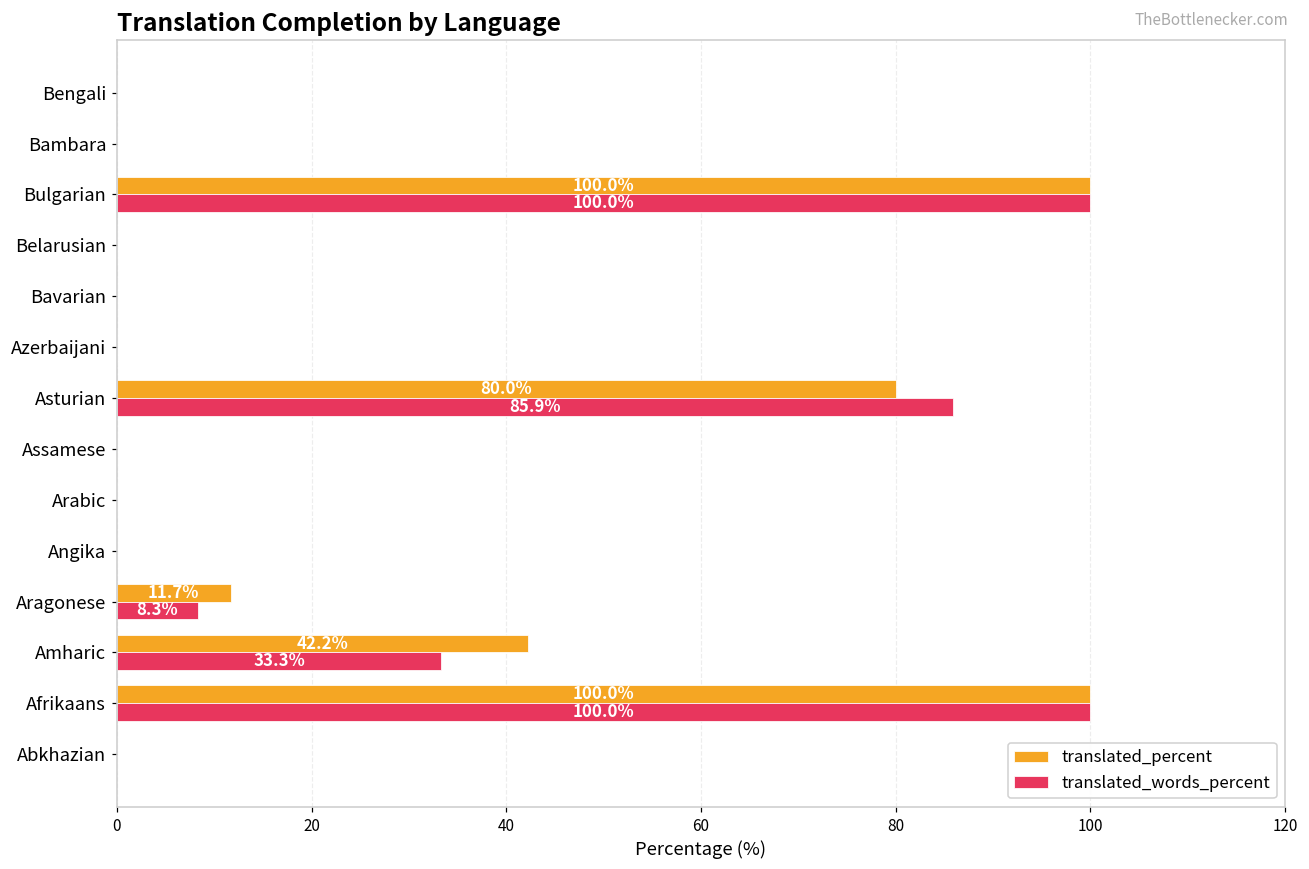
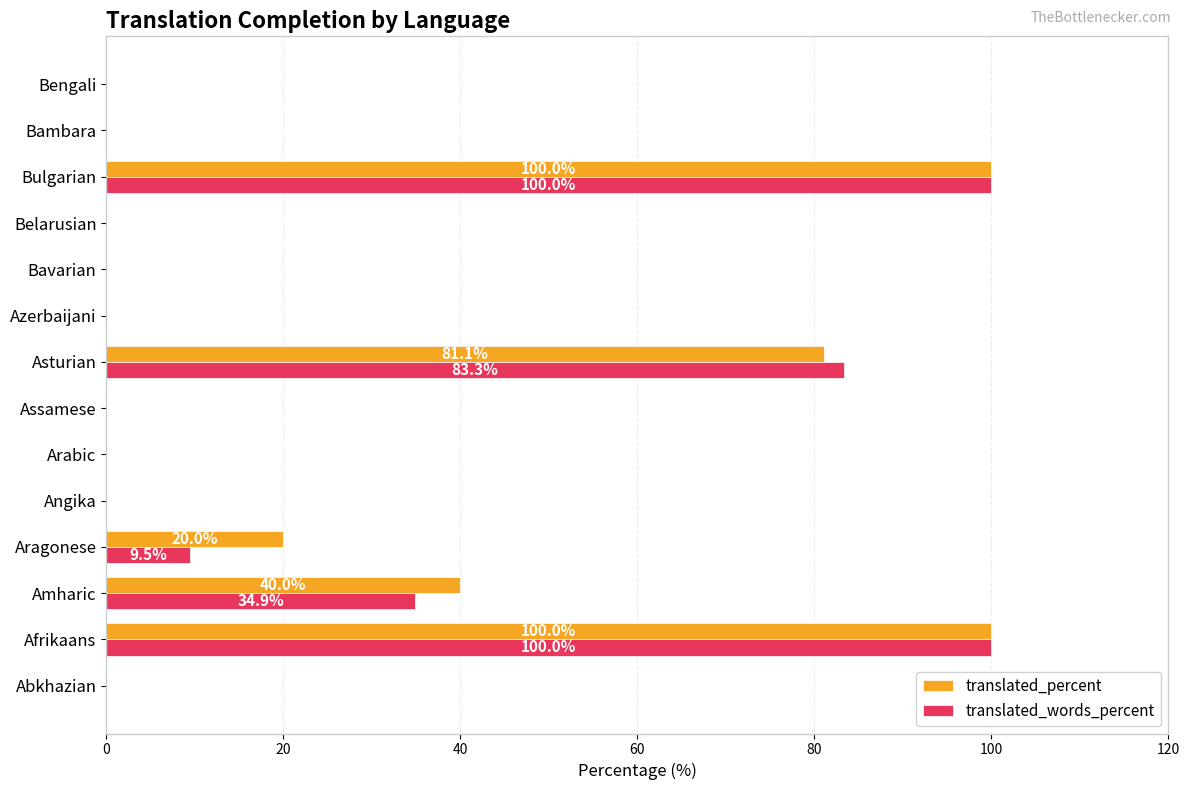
  {
    "translated_percent": {
      "Bulgarian": "100.0%",
-     "Asturian": "80.0%",
-     "Aragonese": "11.7%",
-     "Amharic": "42.2%",
+     "Asturian": "81.1%",
+     "Aragonese": "20.0%",
+     "Amharic": "40.0%",
      "Afrikaans": "100.0%"
    },
    "translated_words_percent": {
      "Bulgarian": "100.0%",
-     "Asturian": "85.9%",
-     "Aragonese": "8.3%",
-     "Amharic": "33.3%",
+     "Asturian": "83.3%",
+     "Aragonese": "9.5%",
+     "Amharic": "34.9%",
      "Afrikaans": "100.0%"
    }
  }
